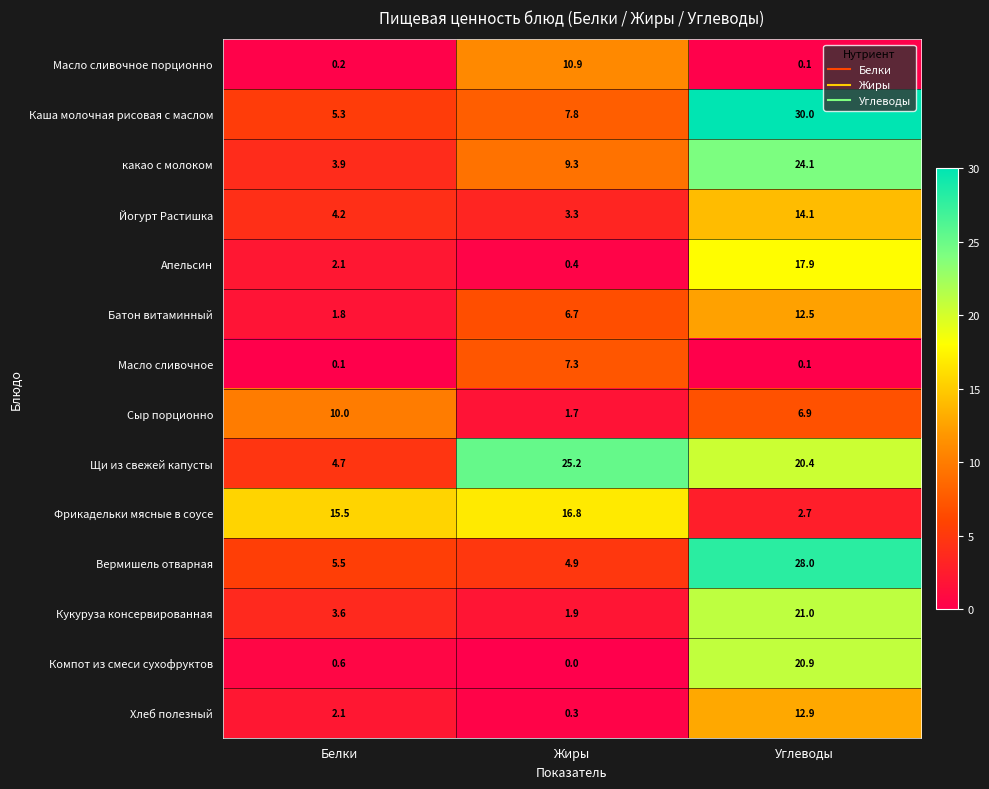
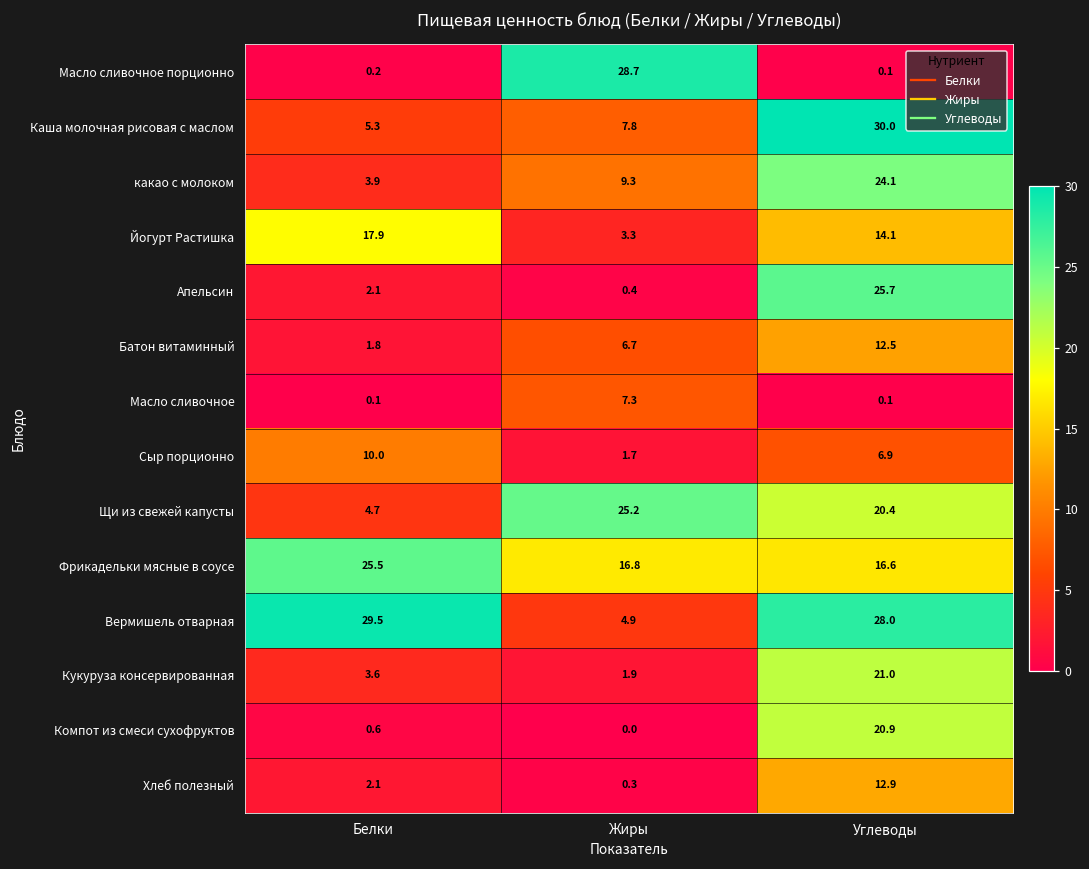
  {
    "Масло сливочное порционно": {
      "Белки": 0.2,
-     "Жиры": 10.9,
+     "Жиры": 28.7,
      "Углеводы": 0.1
    },
    "Каша молочная рисовая с маслом": {
      "Белки": 5.3,
      "Жиры": 7.8,
      "Углеводы": 30.0
    },
    "какао с молоком": {
      "Белки": 3.9,
      "Жиры": 9.3,
      "Углеводы": 24.1
    },
    "Йогурт Растишка": {
-     "Белки": 4.2,
+     "Белки": 17.9,
      "Жиры": 3.3,
      "Углеводы": 14.1
    },
    "Апельсин": {
      "Белки": 2.1,
      "Жиры": 0.4,
-     "Углеводы": 17.9
+     "Углеводы": 25.7
    },
    "Батон витаминный": {
      "Белки": 1.8,
      "Жиры": 6.7,
      "Углеводы": 12.5
    },
    "Масло сливочное": {
      "Белки": 0.1,
      "Жиры": 7.3,
      "Углеводы": 0.1
    },
    "Сыр порционно": {
      "Белки": 10.0,
      "Жиры": 1.7,
      "Углеводы": 6.9
    },
    "Щи из свежей капусты": {
      "Белки": 4.7,
      "Жиры": 25.2,
      "Углеводы": 20.4
    },
    "Фрикадельки мясные в соусе": {
-     "Белки": 15.5,
+     "Белки": 25.5,
      "Жиры": 16.8,
-     "Углеводы": 2.7
+     "Углеводы": 16.6
    },
    "Вермишель отварная": {
-     "Белки": 5.5,
+     "Белки": 29.5,
      "Жиры": 4.9,
      "Углеводы": 28.0
    },
    "Кукуруза консервированная": {
      "Белки": 3.6,
      "Жиры": 1.9,
      "Углеводы": 21.0
    },
    "Компот из смеси сухофруктов": {
      "Белки": 0.6,
      "Жиры": 0.0,
      "Углеводы": 20.9
    },
    "Хлеб полезный": {
      "Белки": 2.1,
      "Жиры": 0.3,
      "Углеводы": 12.9
    }
  }
